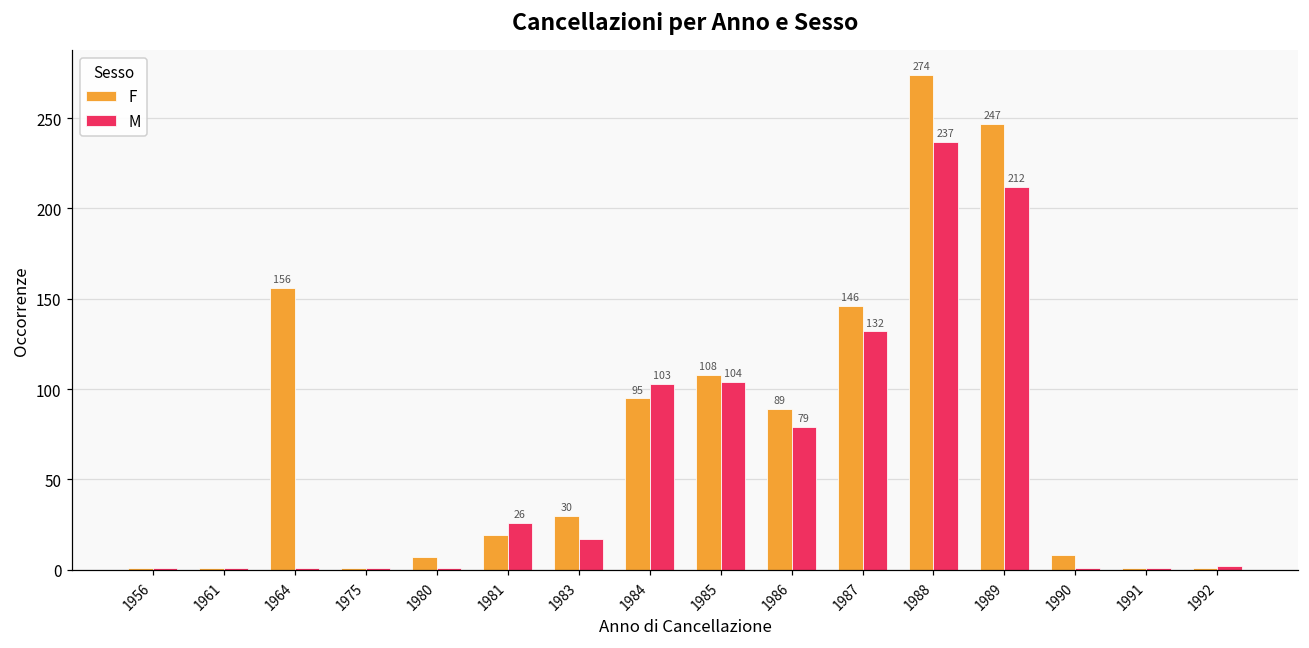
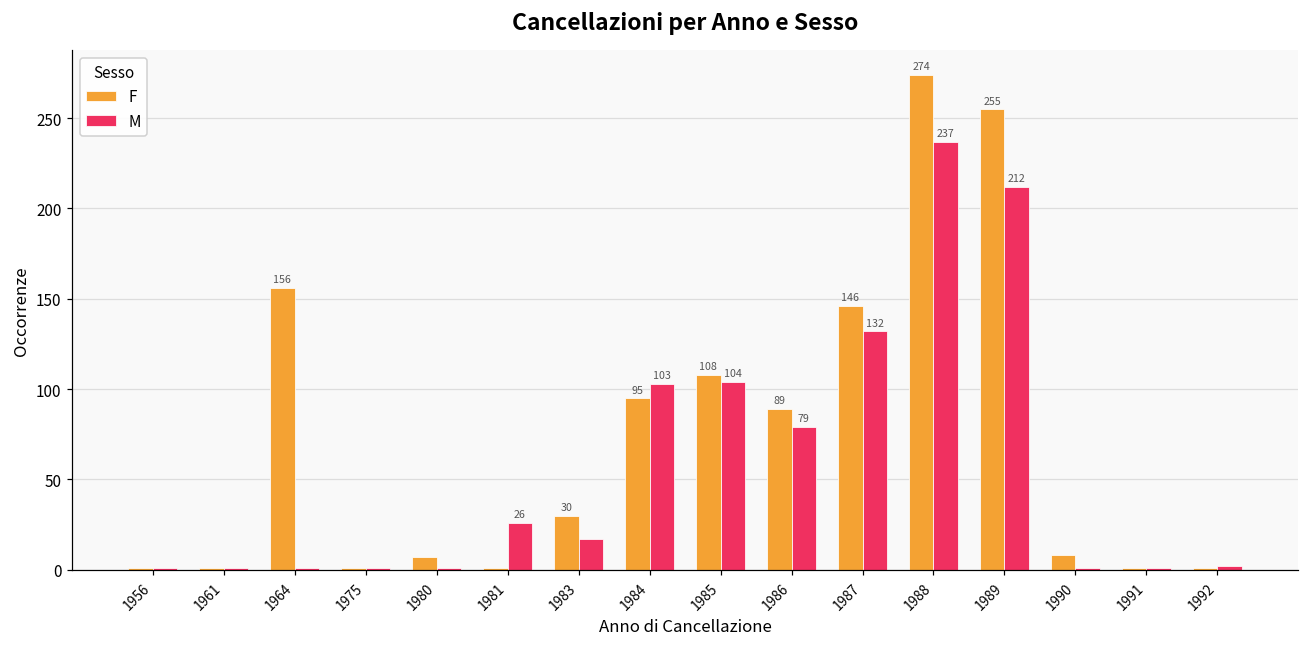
  {
    "F": {
      "1964": 156,
-     "1981": 19,
+     "1981": 1,
      "1983": 30,
      "1984": 95,
      "1985": 108,
      "1986": 89,
      "1987": 146,
      "1988": 274,
-     "1989": 247
+     "1989": 255
    },
    "M": {
      "1981": 26,
      "1984": 103,
      "1985": 104,
      "1986": 79,
      "1987": 132,
      "1988": 237,
      "1989": 212
    }
  }
